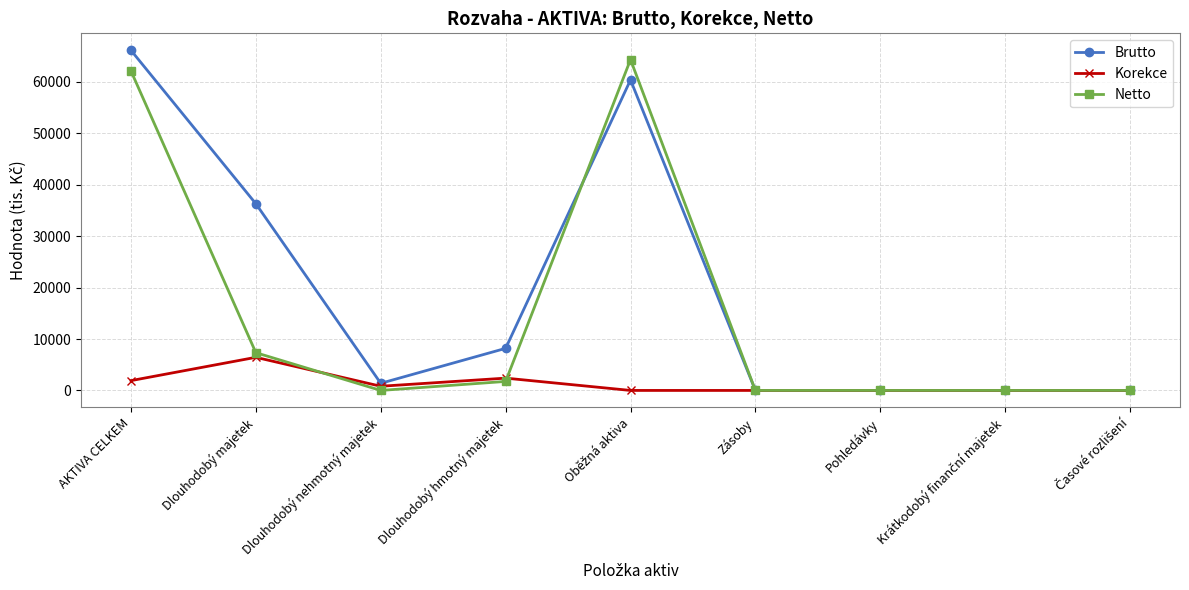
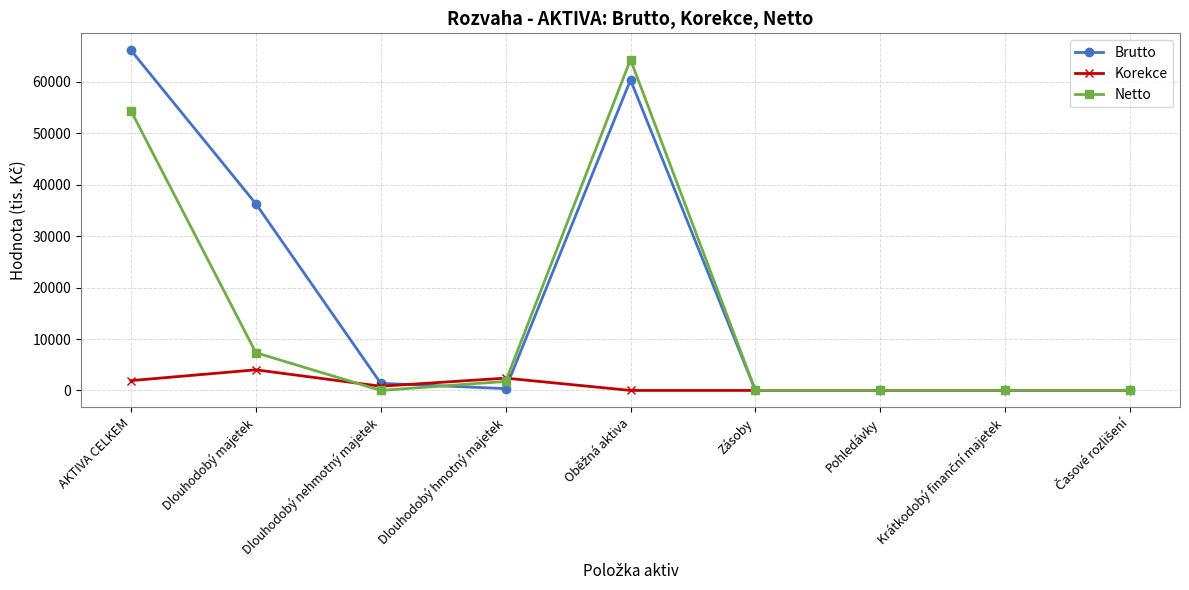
  {
    "Brutto": {
      "AKTIVA CELKEM": 66000,
      "Dlouhodobý majetek": 36000,
      "Dlouhodobý nehmotný majetek": 1000,
-     "Dlouhodobý hmotný majetek": 8000,
+     "Dlouhodobý hmotný majetek": 0,
      "Oběžná aktiva": 60000
    },
    "Korekce": {
      "AKTIVA CELKEM": 2000,
-     "Dlouhodobý majetek": 6000,
+     "Dlouhodobý majetek": 4000,
      "Dlouhodobý nehmotný majetek": 1000,
      "Dlouhodobý hmotný majetek": 2000,
      "Oběžná aktiva": 0
    },
    "Netto": {
-     "AKTIVA CELKEM": 62000,
+     "AKTIVA CELKEM": 54000,
      "Dlouhodobý majetek": 7000,
      "Dlouhodobý nehmotný majetek": 0,
      "Dlouhodobý hmotný majetek": 2000,
      "Oběžná aktiva": 64000
    }
  }
